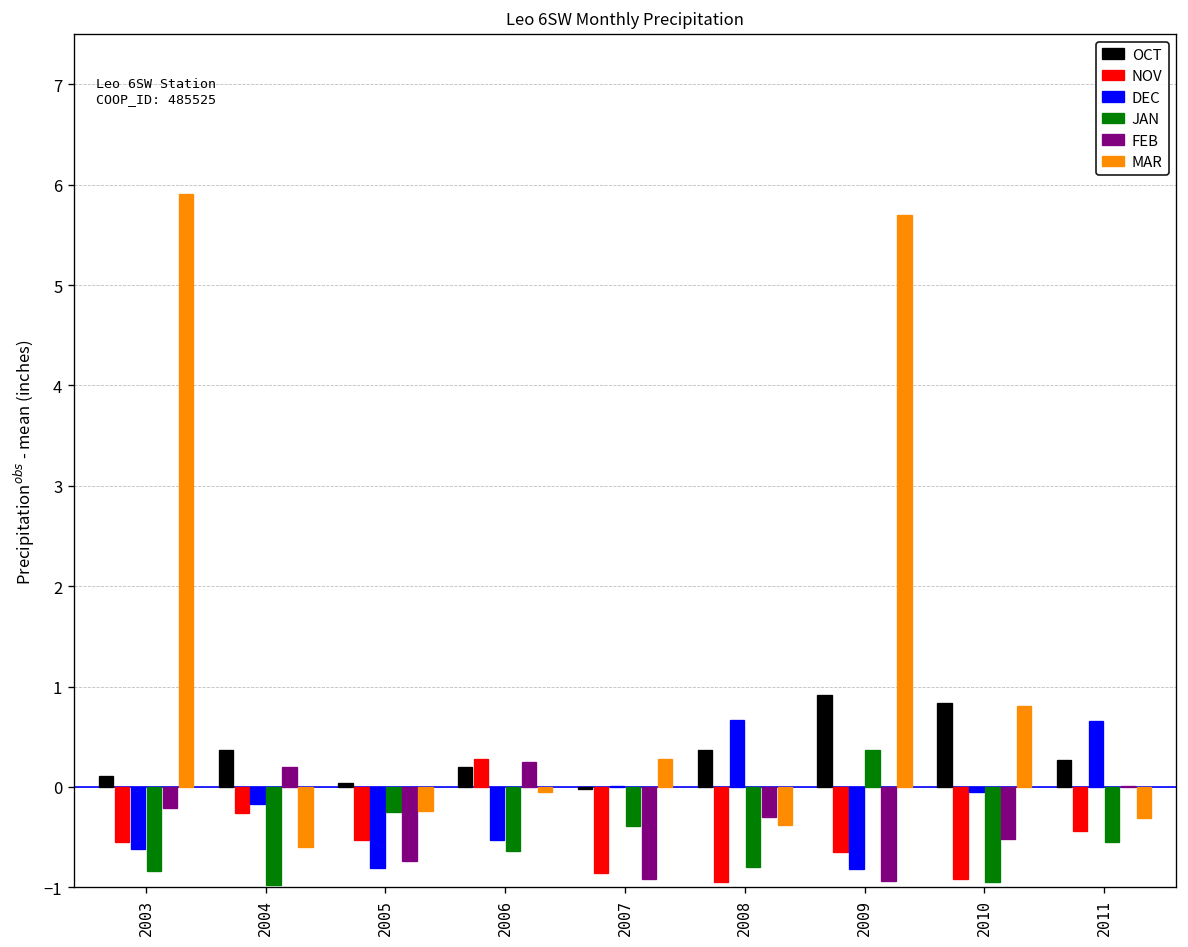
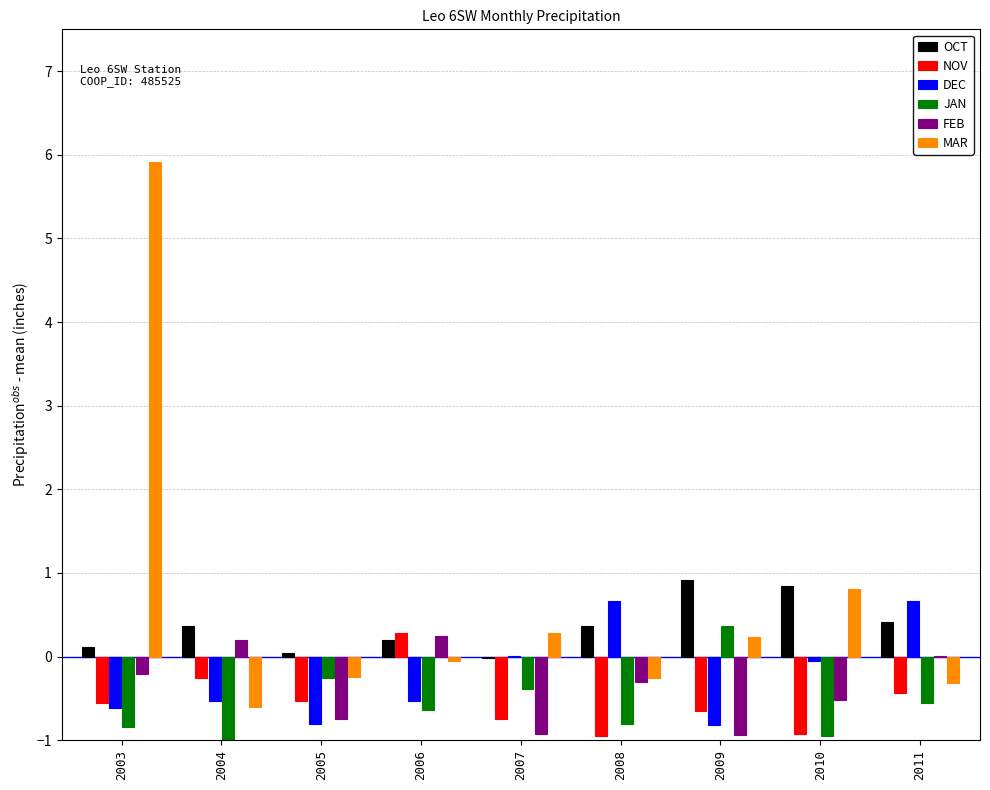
  {
    "OCT": {
      "2003": 0.1,
      "2004": 0.4,
      "2005": 0.0,
      "2006": 0.2,
      "2008": 0.4,
      "2009": 0.9,
      "2010": 0.8,
-     "2011": 0.3
+     "2011": 0.4
    },
    "NOV": {
      "2003": -0.6,
      "2004": -0.3,
      "2005": -0.5,
      "2006": 0.3,
-     "2007": -0.9,
+     "2007": -0.7,
      "2008": -1.0,
      "2009": -0.7,
      "2010": -0.9,
      "2011": -0.4
    },
    "DEC": {
      "2003": -0.6,
-     "2004": -0.2,
+     "2004": -0.5,
      "2005": -0.8,
      "2006": -0.5,
      "2008": 0.7,
      "2009": -0.8,
      "2010": -0.1,
      "2011": 0.7
    },
    "JAN": {
      "2003": -0.8,
      "2004": -1.0,
      "2005": -0.3,
      "2006": -0.6,
      "2007": -0.4,
      "2008": -0.8,
      "2009": 0.4,
      "2010": -1.0,
      "2011": -0.6
    },
    "FEB": {
      "2003": -0.2,
      "2004": 0.2,
      "2005": -0.7,
      "2006": 0.3,
      "2007": -0.9,
      "2008": -0.3,
      "2009": -0.9,
      "2010": -0.5
    },
    "MAR": {
      "2003": 5.9,
      "2004": -0.6,
      "2005": -0.2,
      "2006": -0.1,
      "2007": 0.3,
-     "2008": -0.4,
-     "2009": 5.7,
+     "2008": -0.3,
+     "2009": 0.2,
      "2010": 0.8,
      "2011": -0.3
    }
  }
